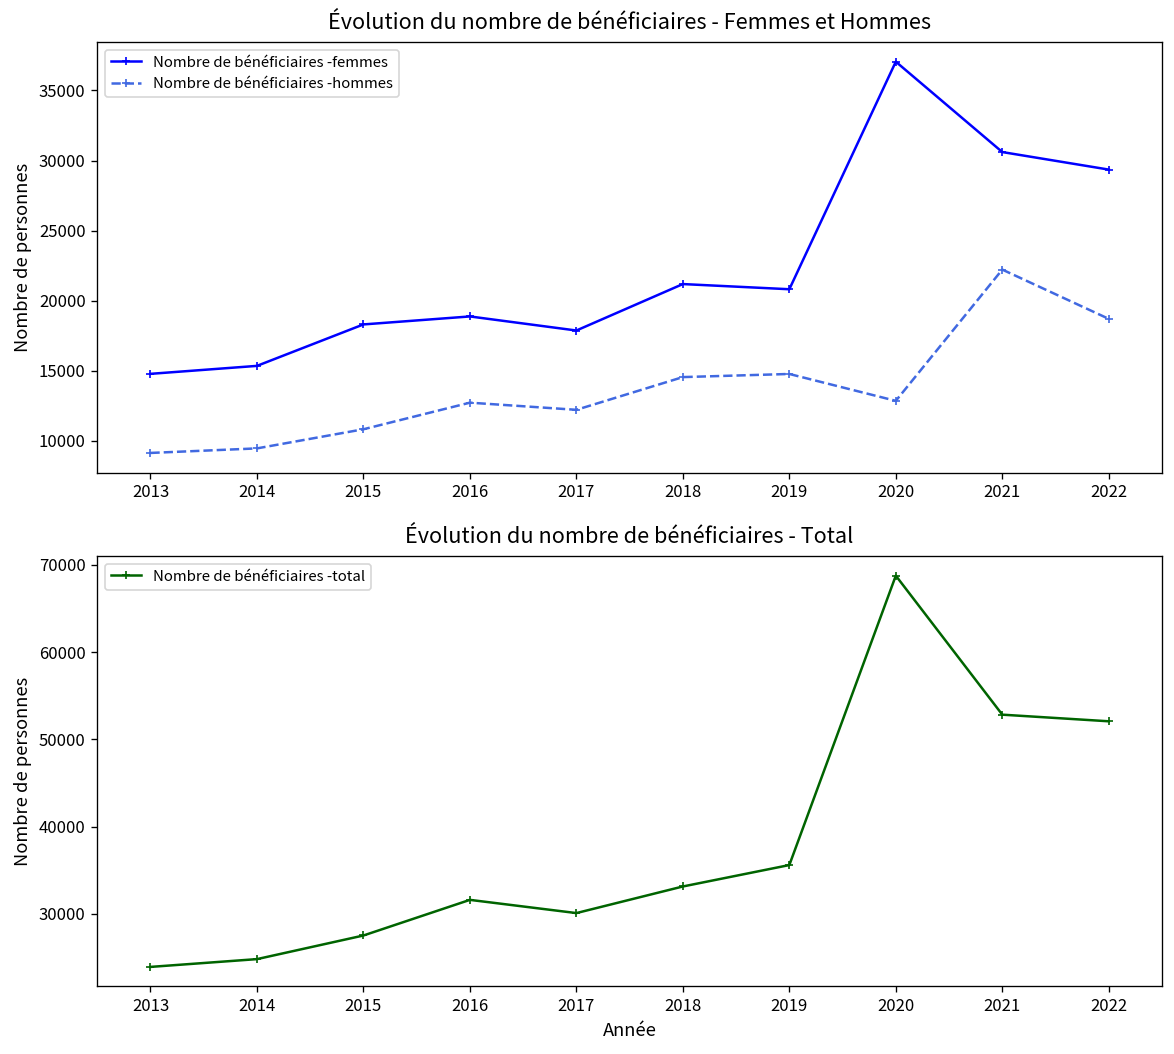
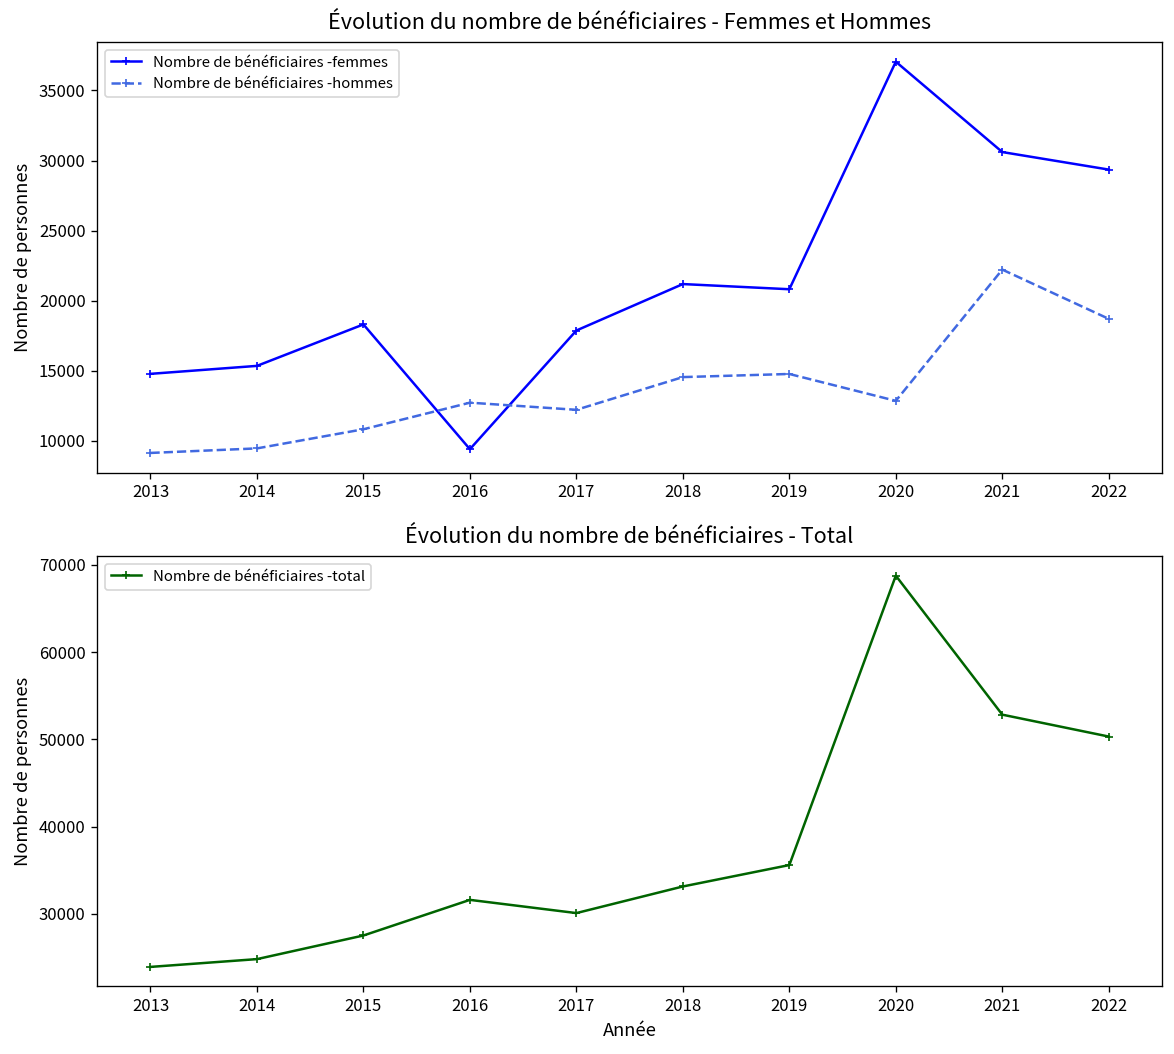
  {
    "Évolution du nombre de bénéficiaires - Femmes et Hommes": {
      "Nombre de bénéficiaires -femmes": {
        "2013": 14800,
        "2014": 15400,
        "2015": 18300,
-       "2016": 18900,
+       "2016": 9400,
        "2017": 17900,
        "2018": 21200,
        "2019": 20800,
        "2020": 37000,
        "2021": 30600,
        "2022": 29400
      },
      "Nombre de bénéficiaires -hommes": {
        "2013": 9100,
        "2014": 9500,
        "2015": 10800,
        "2016": 12700,
        "2017": 12200,
        "2018": 14600,
        "2019": 14800,
        "2020": 12900,
        "2021": 22200,
        "2022": 18700
      }
    },
    "Évolution du nombre de bénéficiaires - Total": {
      "2013": 24000,
      "2014": 25000,
      "2015": 28000,
      "2016": 32000,
      "2017": 30000,
      "2018": 33000,
      "2019": 36000,
      "2020": 69000,
      "2021": 53000,
-     "2022": 52000
+     "2022": 50000
    }
  }
